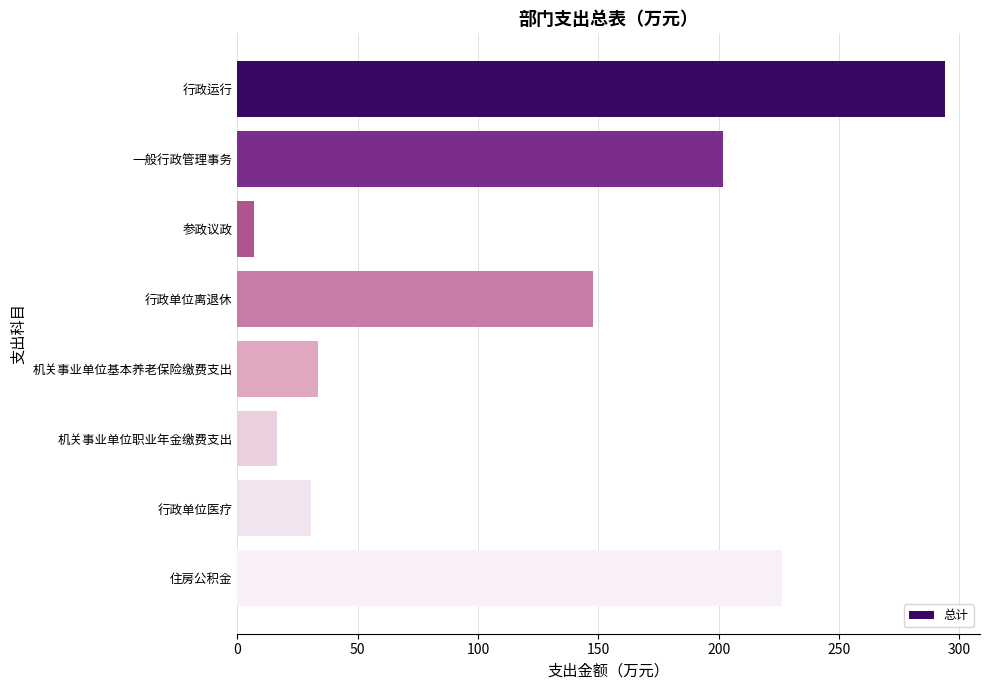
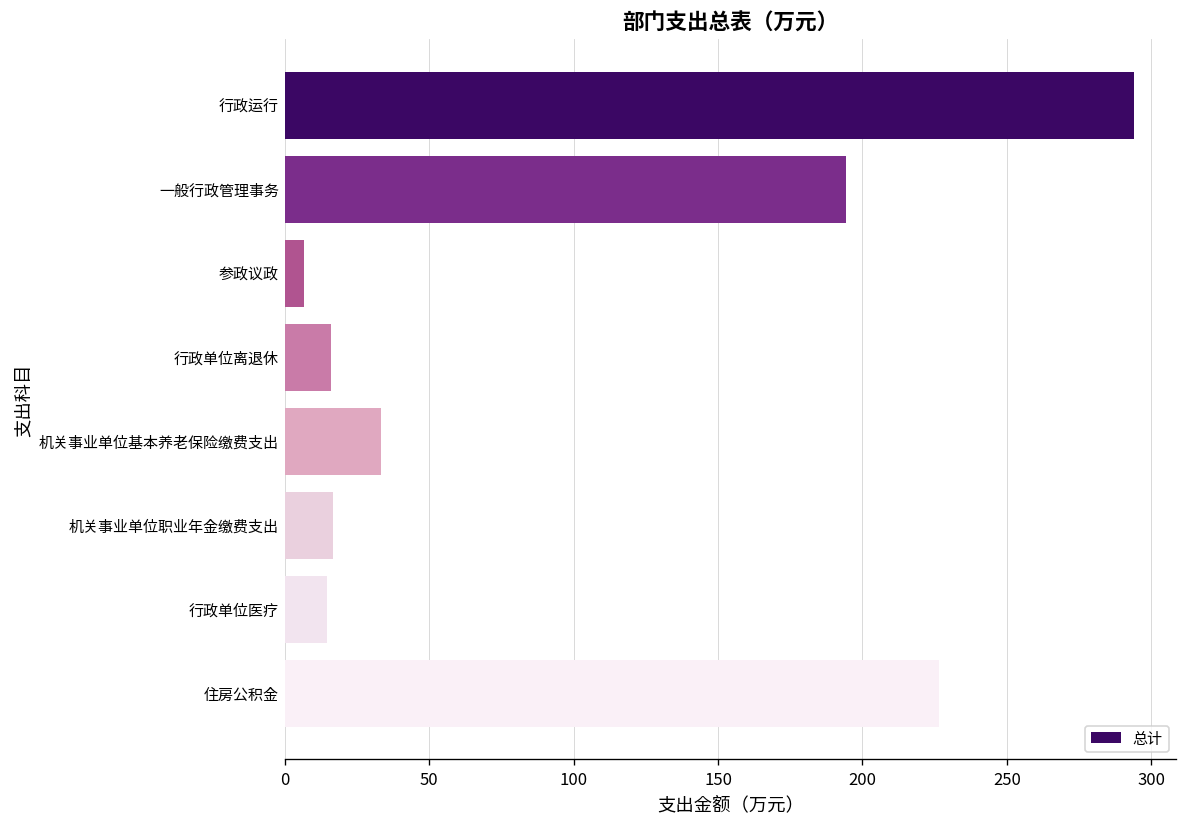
  {
    "行政运行": 294,
-   "一般行政管理事务": 202,
+   "一般行政管理事务": 194,
    "参政议政": 7,
-   "行政单位离退休": 148,
+   "行政单位离退休": 16,
    "机关事业单位基本养老保险缴费支出": 33,
    "机关事业单位职业年金缴费支出": 17,
-   "行政单位医疗": 31,
+   "行政单位医疗": 15,
    "住房公积金": 226
  }
